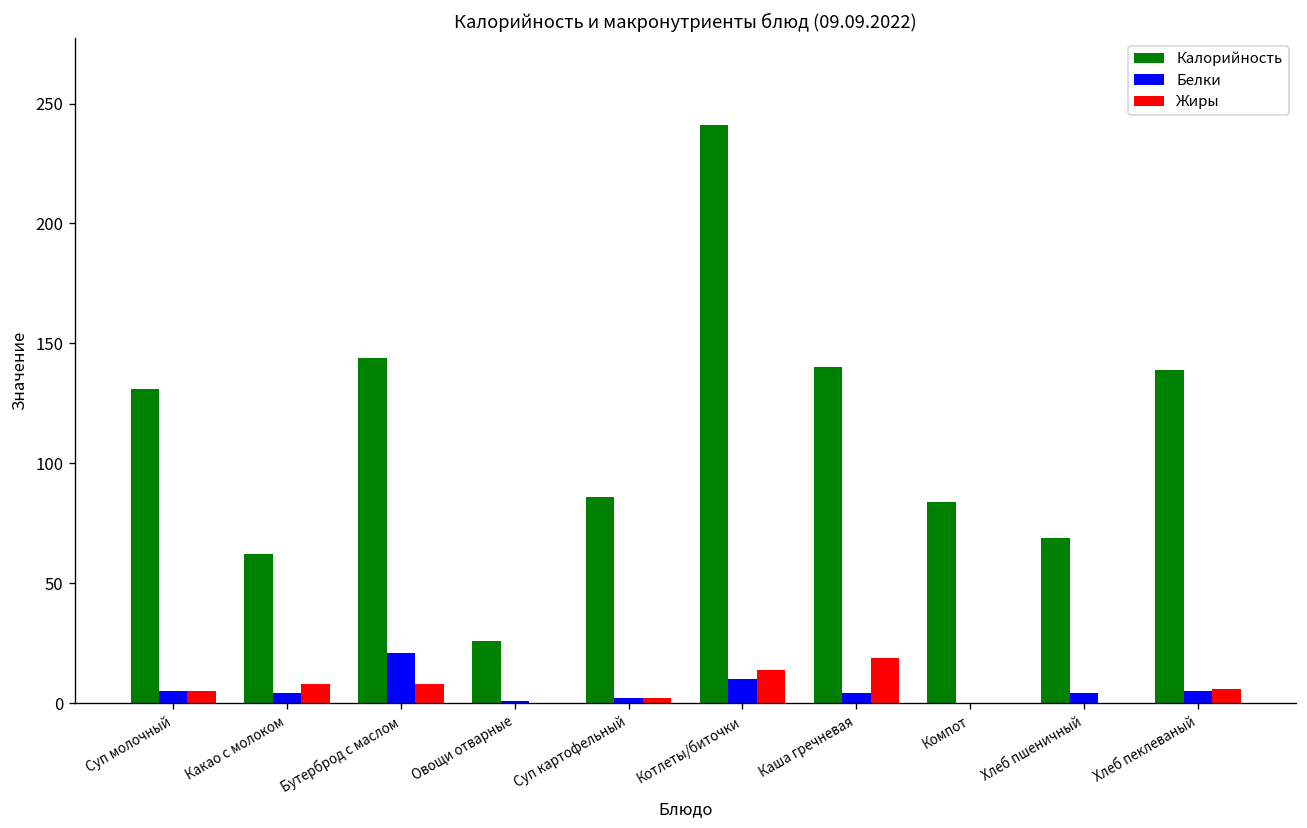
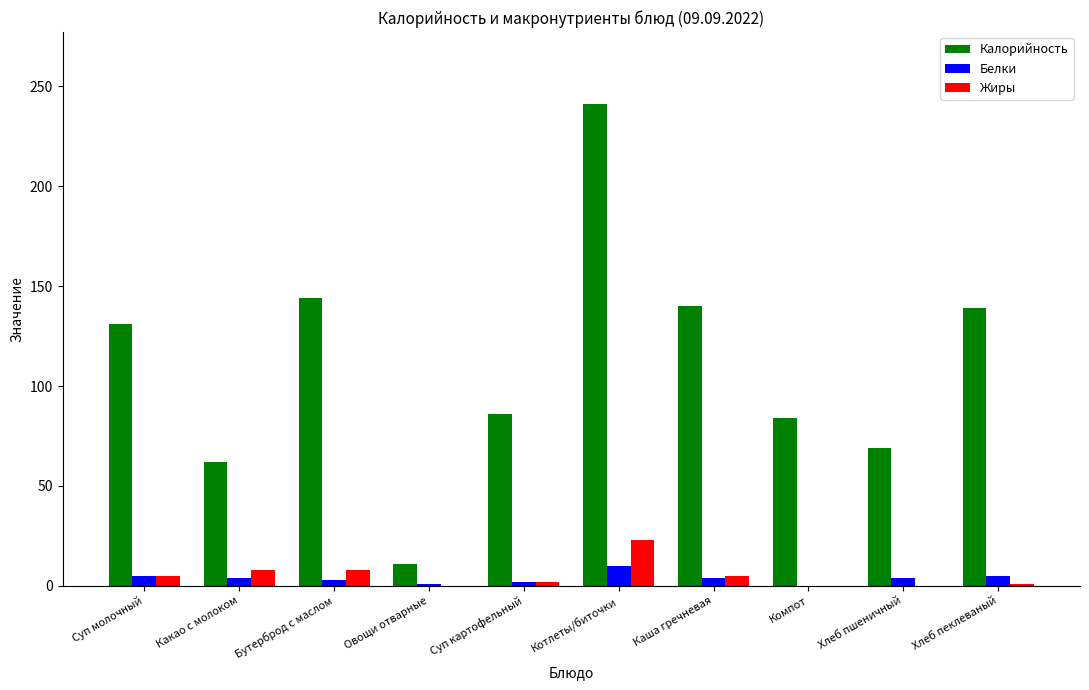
  {
    "Калорийность": {
      "Суп молочный": 131,
      "Какао с молоком": 62,
      "Бутерброд с маслом": 144,
-     "Овощи отварные": 26,
+     "Овощи отварные": 11,
      "Суп картофельный": 86,
      "Котлеты/биточки": 241,
      "Каша гречневая": 140,
      "Компот": 84,
      "Хлеб пшеничный": 69,
      "Хлеб пеклеваный": 139
    },
    "Белки": {
      "Суп молочный": 5,
      "Какао с молоком": 4,
-     "Бутерброд с маслом": 21,
+     "Бутерброд с маслом": 3,
      "Суп картофельный": 2,
      "Котлеты/биточки": 10,
      "Каша гречневая": 4,
      "Компот": 0,
      "Хлеб пшеничный": 4,
      "Хлеб пеклеваный": 5
    },
    "Жиры": {
      "Суп молочный": 5,
      "Какао с молоком": 8,
      "Бутерброд с маслом": 8,
      "Овощи отварные": 0,
      "Суп картофельный": 2,
-     "Котлеты/биточки": 14,
-     "Каша гречневая": 19,
+     "Котлеты/биточки": 23,
+     "Каша гречневая": 5,
      "Компот": 0,
      "Хлеб пшеничный": 0,
-     "Хлеб пеклеваный": 6
+     "Хлеб пеклеваный": 1
    }
  }
